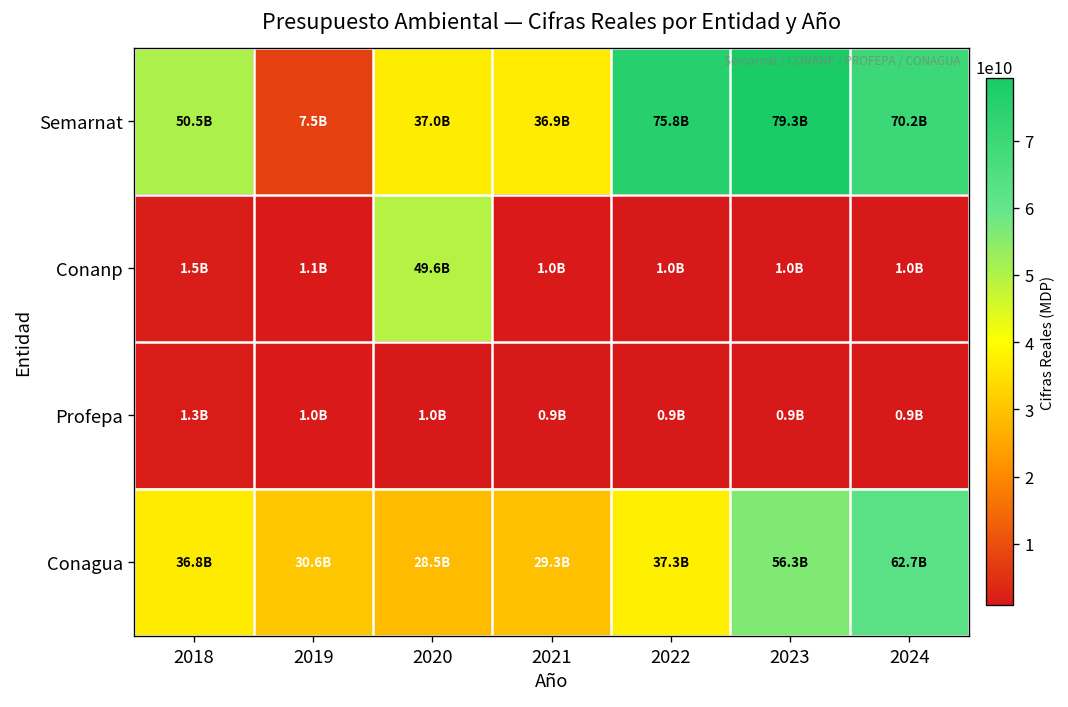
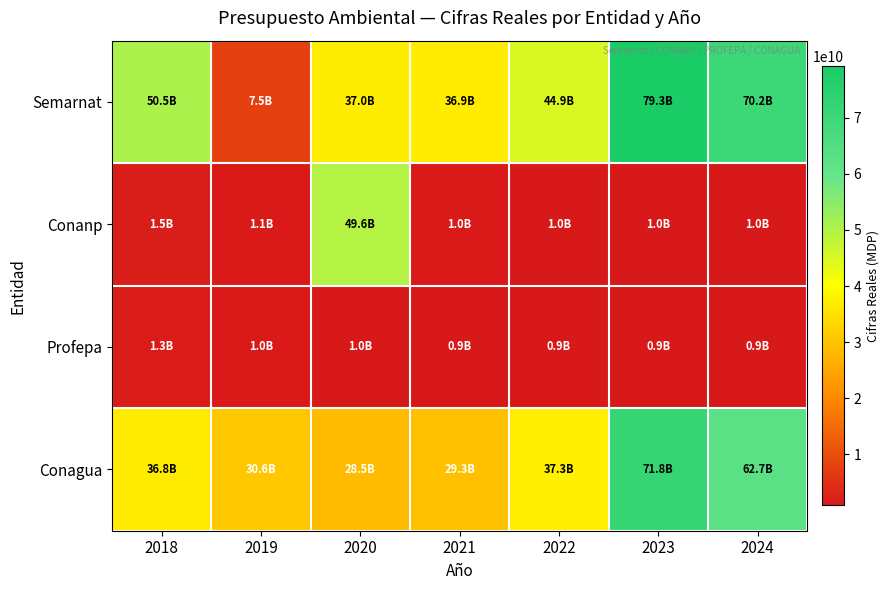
  {
    "Semarnat": {
      "2018": "50.5B",
      "2019": "7.5B",
      "2020": "37.0B",
      "2021": "36.9B",
-     "2022": "75.8B",
+     "2022": "44.9B",
      "2024": "70.2B"
    },
    "Conanp": {
      "2018": "1.5B",
      "2019": "1.1B",
      "2020": "49.6B",
      "2021": "1.0B",
      "2022": "1.0B",
      "2023": "1.0B",
      "2024": "1.0B"
    },
    "Profepa": {
      "2018": "1.3B",
      "2019": "1.0B",
      "2020": "1.0B",
      "2021": "0.9B",
      "2022": "0.9B",
      "2023": "0.9B",
      "2024": "0.9B"
    },
    "Conagua": {
      "2018": "36.8B",
      "2019": "30.6B",
      "2020": "28.5B",
      "2021": "29.3B",
      "2022": "37.3B",
-     "2023": "56.3B",
+     "2023": "71.8B",
      "2024": "62.7B"
    }
  }
